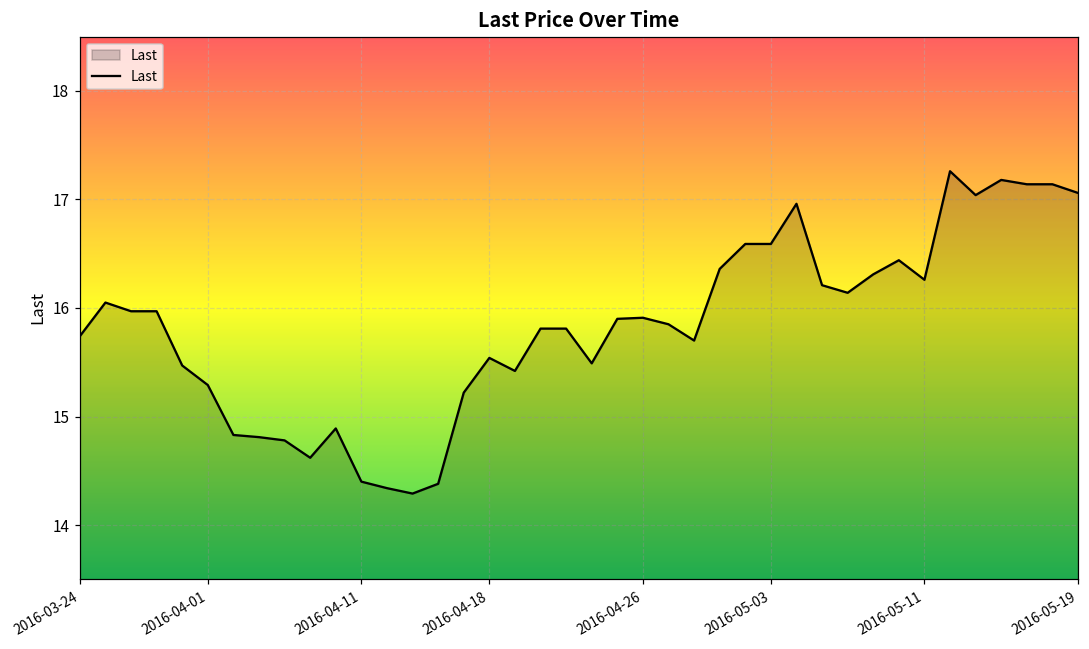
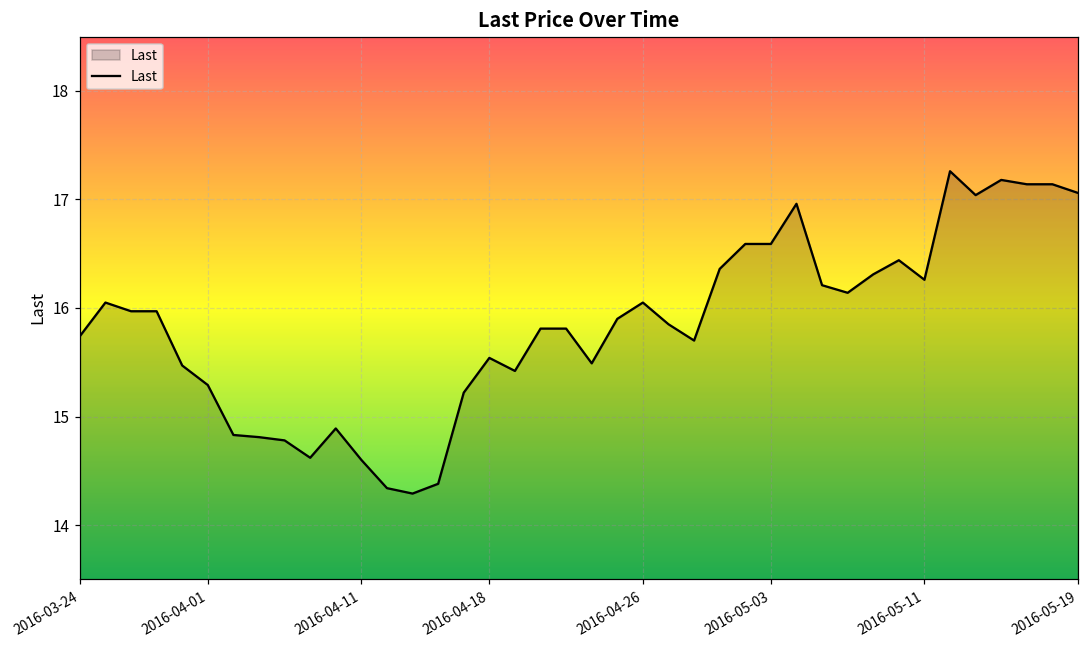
  {
    "2016-03-24": 15.7,
    "2016-04-01": 15.3,
-   "2016-04-11": 14.4,
+   "2016-04-11": 14.6,
    "2016-04-18": 15.5,
-   "2016-04-26": 15.9,
+   "2016-04-26": 16.1,
    "2016-05-03": 16.6,
    "2016-05-11": 16.3,
    "2016-05-19": 17.1
  }
